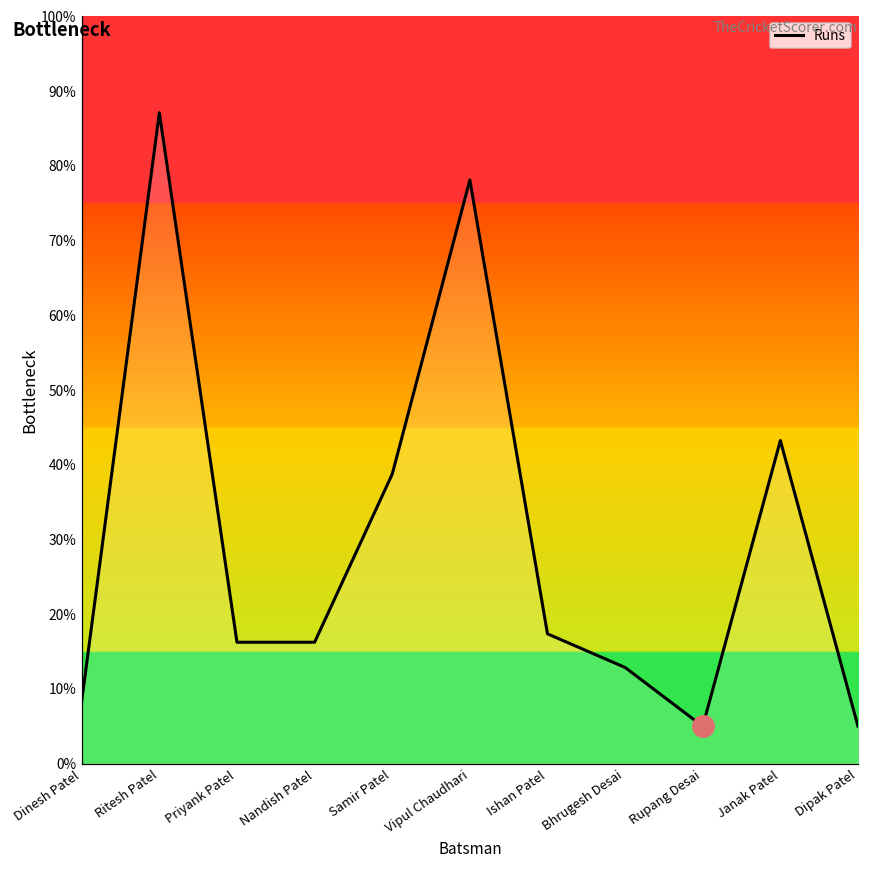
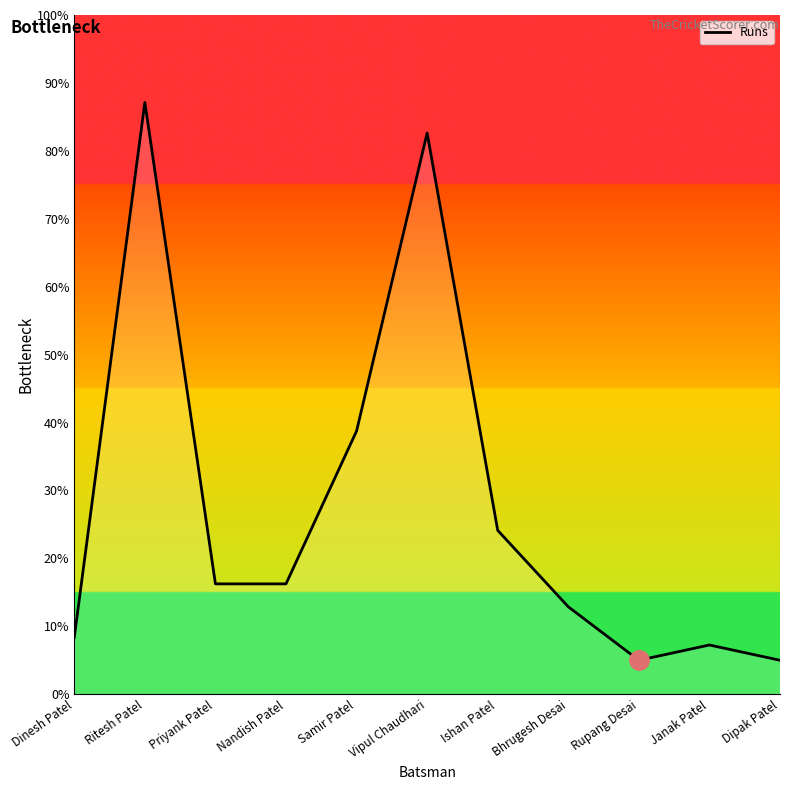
  {
    "Runs": {
      "Dinesh Patel": "8%",
      "Ritesh Patel": "87%",
      "Priyank Patel": "16%",
      "Nandish Patel": "16%",
      "Samir Patel": "39%",
-     "Vipul Chaudhari": "78%",
-     "Ishan Patel": "17%",
+     "Vipul Chaudhari": "83%",
+     "Ishan Patel": "24%",
      "Bhrugesh Desai": "13%",
-     "Janak Patel": "43%",
+     "Janak Patel": "7%",
      "Dipak Patel": "5%"
    }
  }
